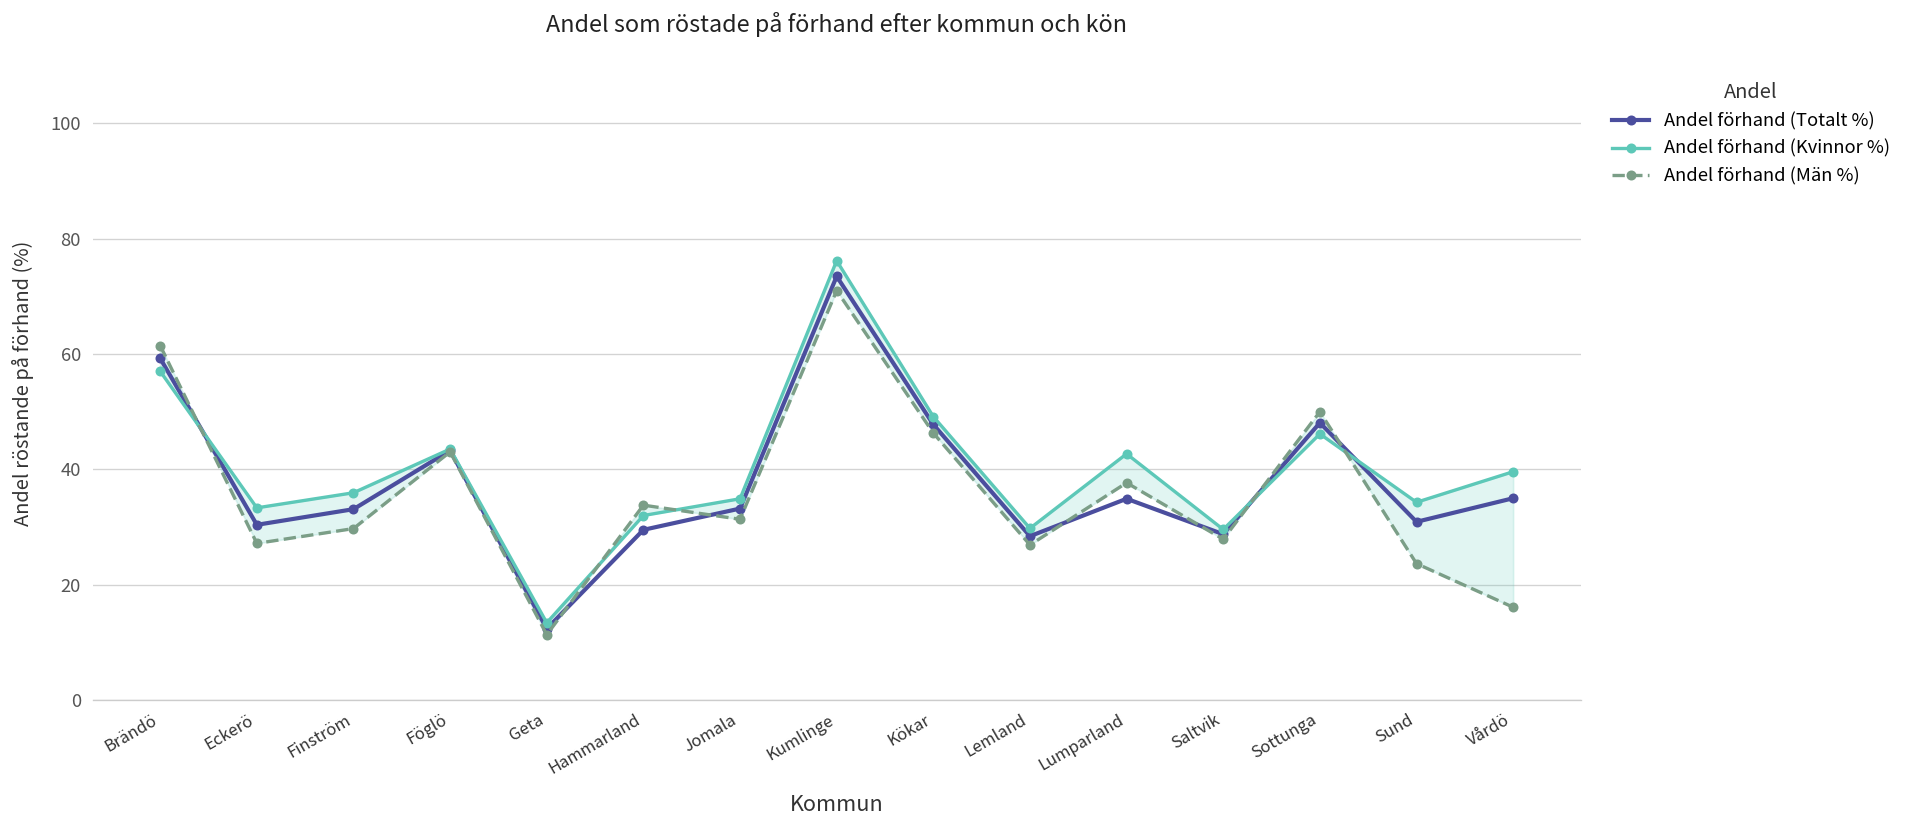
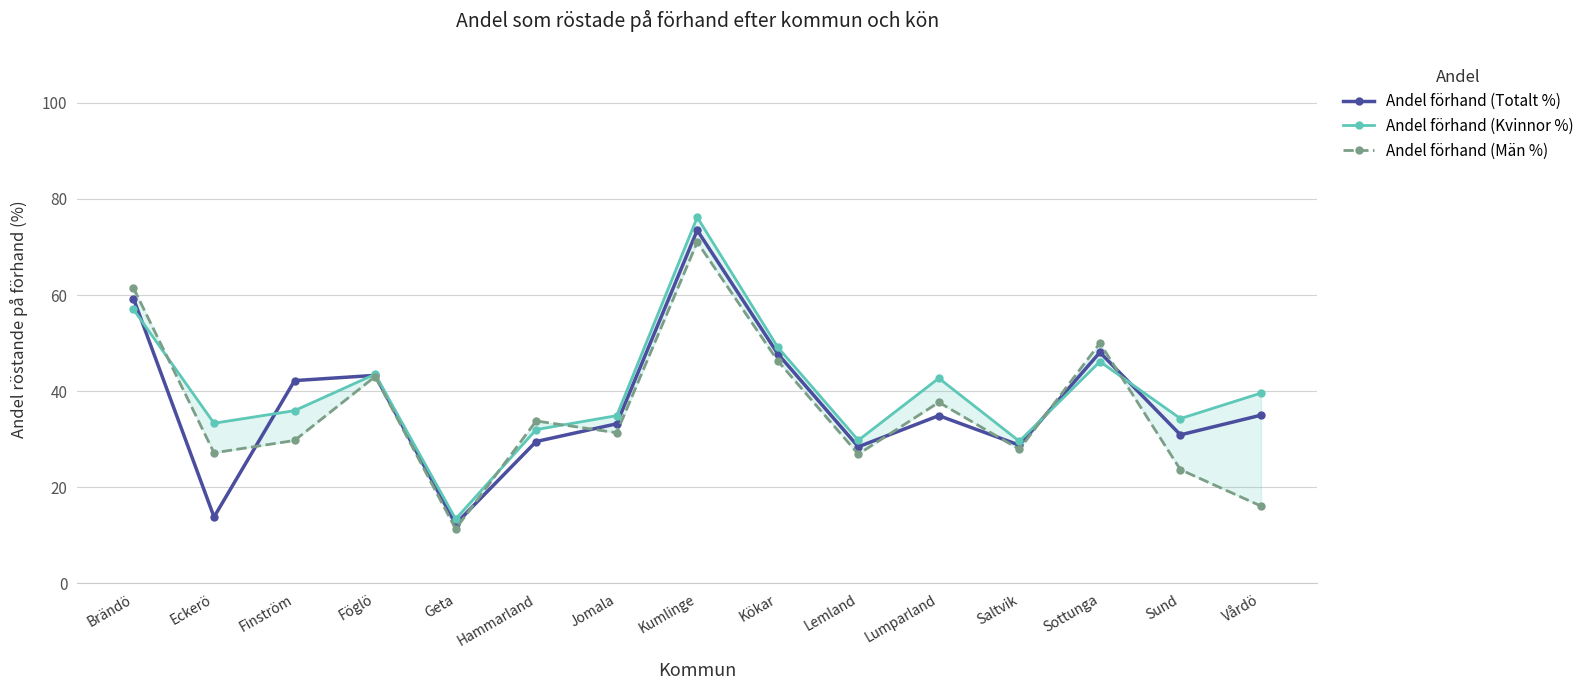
  {
    "Andel förhand (Totalt %)": {
      "Brändö": 59,
-     "Eckerö": 30,
-     "Finström": 33,
+     "Eckerö": 14,
+     "Finström": 42,
      "Geta": 12,
      "Hammarland": 30,
      "Jomala": 33,
      "Kumlinge": 73,
      "Kökar": 48,
      "Lemland": 28,
      "Lumparland": 35,
      "Saltvik": 29,
      "Sottunga": 48,
      "Sund": 31,
      "Vårdö": 35
    },
    "Andel förhand (Män %)": {
      "Eckerö": 27,
      "Finström": 30,
      "Geta": 11,
      "Jomala": 31,
      "Kumlinge": 71,
      "Kökar": 46,
      "Lemland": 27,
      "Lumparland": 38,
      "Saltvik": 28,
      "Sund": 24,
      "Vårdö": 16
    }
  }
